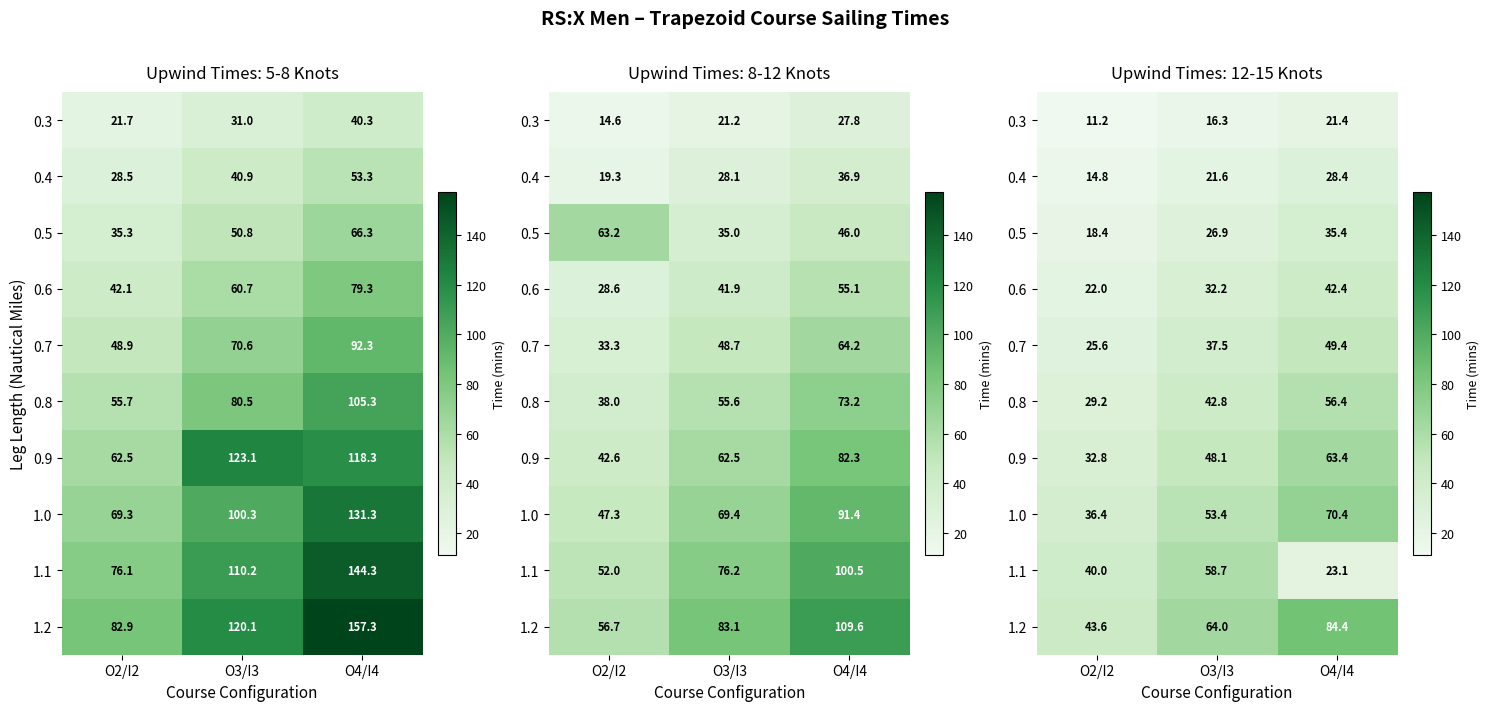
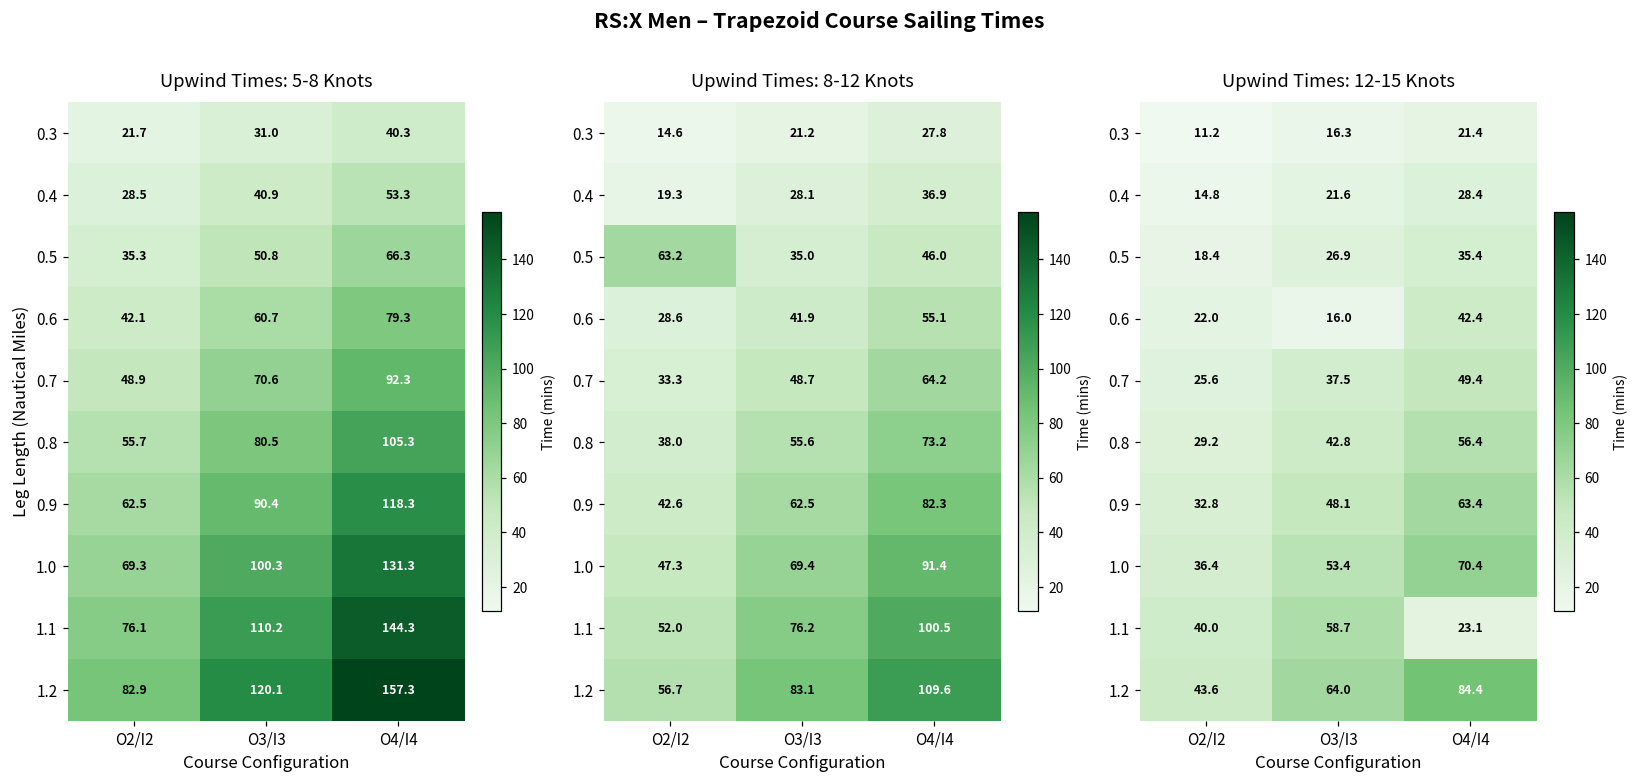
  {
    "Upwind Times: 5-8 Knots": {
      "0.3": {
        "O2/I2": 21.7,
        "O3/I3": 31.0,
        "O4/I4": 40.3
      },
      "0.4": {
        "O2/I2": 28.5,
        "O3/I3": 40.9,
        "O4/I4": 53.3
      },
      "0.5": {
        "O2/I2": 35.3,
        "O3/I3": 50.8,
        "O4/I4": 66.3
      },
      "0.6": {
        "O2/I2": 42.1,
        "O3/I3": 60.7,
        "O4/I4": 79.3
      },
      "0.7": {
        "O2/I2": 48.9,
        "O3/I3": 70.6,
        "O4/I4": 92.3
      },
      "0.8": {
        "O2/I2": 55.7,
        "O3/I3": 80.5,
        "O4/I4": 105.3
      },
      "0.9": {
        "O2/I2": 62.5,
-       "O3/I3": 123.1,
+       "O3/I3": 90.4,
        "O4/I4": 118.3
      },
      "1.0": {
        "O2/I2": 69.3,
        "O3/I3": 100.3,
        "O4/I4": 131.3
      },
      "1.1": {
        "O2/I2": 76.1,
        "O3/I3": 110.2,
        "O4/I4": 144.3
      },
      "1.2": {
        "O2/I2": 82.9,
        "O3/I3": 120.1,
        "O4/I4": 157.3
      }
    },
    "Upwind Times: 8-12 Knots": {
      "0.3": {
        "O2/I2": 14.6,
        "O3/I3": 21.2,
        "O4/I4": 27.8
      },
      "0.4": {
        "O2/I2": 19.3,
        "O3/I3": 28.1,
        "O4/I4": 36.9
      },
      "0.5": {
        "O2/I2": 63.2,
        "O3/I3": 35.0,
        "O4/I4": 46.0
      },
      "0.6": {
        "O2/I2": 28.6,
        "O3/I3": 41.9,
        "O4/I4": 55.1
      },
      "0.7": {
        "O2/I2": 33.3,
        "O3/I3": 48.7,
        "O4/I4": 64.2
      },
      "0.8": {
        "O2/I2": 38.0,
        "O3/I3": 55.6,
        "O4/I4": 73.2
      },
      "0.9": {
        "O2/I2": 42.6,
        "O3/I3": 62.5,
        "O4/I4": 82.3
      },
      "1.0": {
        "O2/I2": 47.3,
        "O3/I3": 69.4,
        "O4/I4": 91.4
      },
      "1.1": {
        "O2/I2": 52.0,
        "O3/I3": 76.2,
        "O4/I4": 100.5
      },
      "1.2": {
        "O2/I2": 56.7,
        "O3/I3": 83.1,
        "O4/I4": 109.6
      }
    },
    "Upwind Times: 12-15 Knots": {
      "0.3": {
        "O2/I2": 11.2,
        "O3/I3": 16.3,
        "O4/I4": 21.4
      },
      "0.4": {
        "O2/I2": 14.8,
        "O3/I3": 21.6,
        "O4/I4": 28.4
      },
      "0.5": {
        "O2/I2": 18.4,
        "O3/I3": 26.9,
        "O4/I4": 35.4
      },
      "0.6": {
        "O2/I2": 22.0,
-       "O3/I3": 32.2,
+       "O3/I3": 16.0,
        "O4/I4": 42.4
      },
      "0.7": {
        "O2/I2": 25.6,
        "O3/I3": 37.5,
        "O4/I4": 49.4
      },
      "0.8": {
        "O2/I2": 29.2,
        "O3/I3": 42.8,
        "O4/I4": 56.4
      },
      "0.9": {
        "O2/I2": 32.8,
        "O3/I3": 48.1,
        "O4/I4": 63.4
      },
      "1.0": {
        "O2/I2": 36.4,
        "O3/I3": 53.4,
        "O4/I4": 70.4
      },
      "1.1": {
        "O2/I2": 40.0,
        "O3/I3": 58.7,
        "O4/I4": 23.1
      },
      "1.2": {
        "O2/I2": 43.6,
        "O3/I3": 64.0,
        "O4/I4": 84.4
      }
    }
  }
